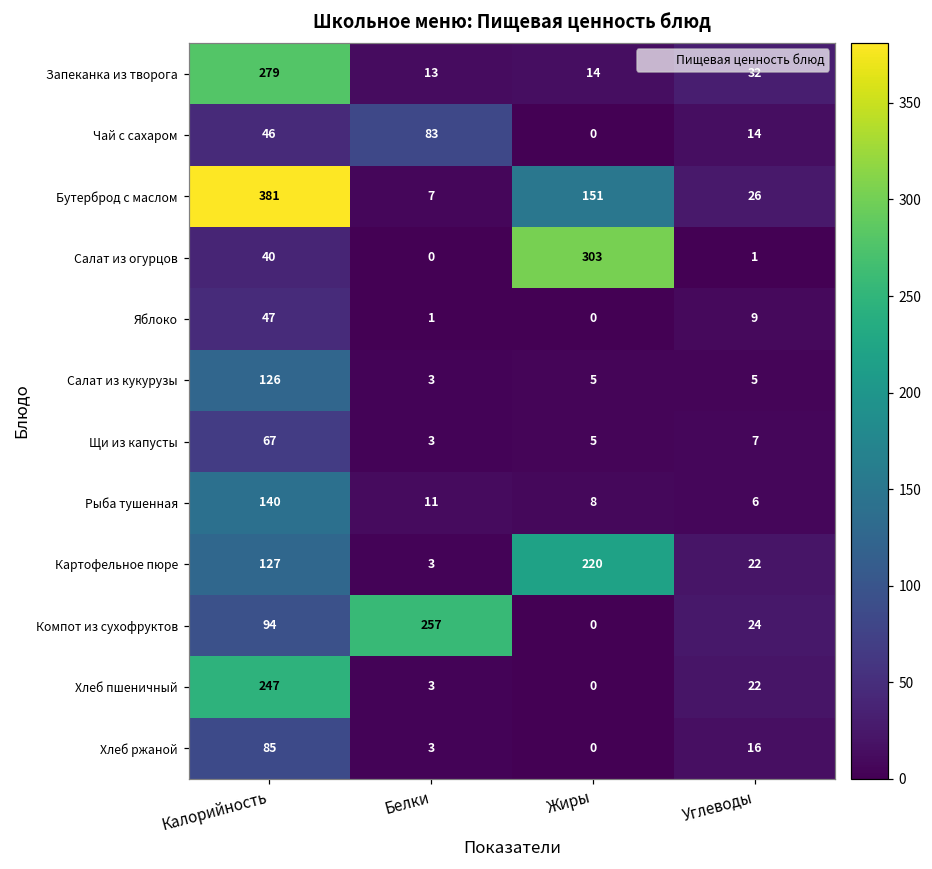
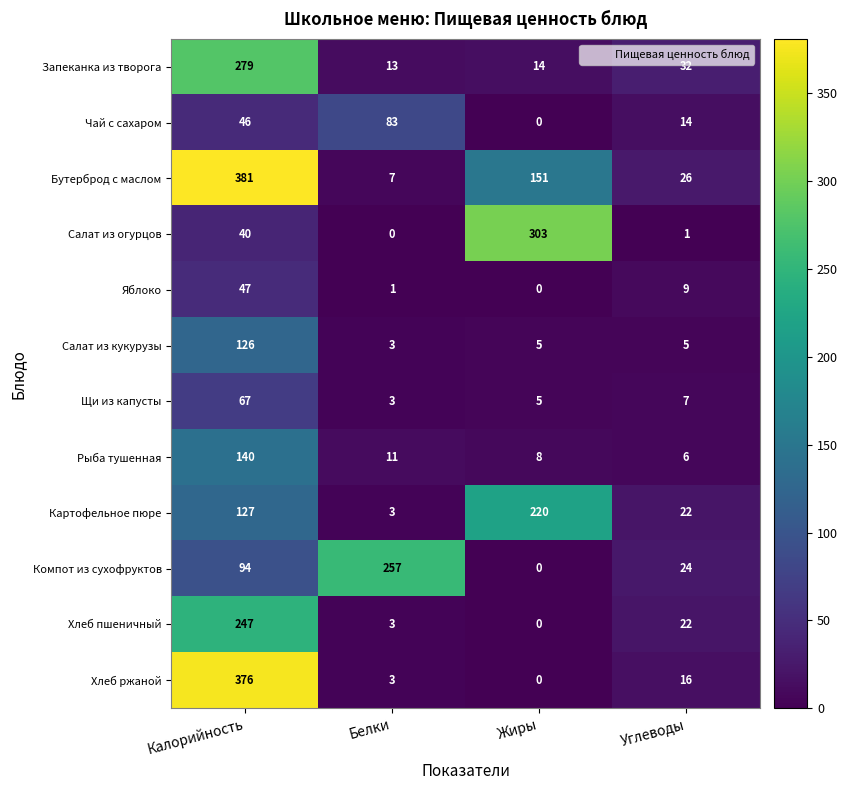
  {
    "Запеканка из творога": {
      "Калорийность": 279,
      "Белки": 13,
      "Жиры": 14
    },
    "Чай с сахаром": {
      "Калорийность": 46,
      "Белки": 83,
      "Жиры": 0,
      "Углеводы": 14
    },
    "Бутерброд с маслом": {
      "Калорийность": 381,
      "Белки": 7,
      "Жиры": 151,
      "Углеводы": 26
    },
    "Салат из огурцов": {
      "Калорийность": 40,
      "Белки": 0,
      "Жиры": 303,
      "Углеводы": 1
    },
    "Яблоко": {
      "Калорийность": 47,
      "Белки": 1,
      "Жиры": 0,
      "Углеводы": 9
    },
    "Салат из кукурузы": {
      "Калорийность": 126,
      "Белки": 3,
      "Жиры": 5,
      "Углеводы": 5
    },
    "Щи из капусты": {
      "Калорийность": 67,
      "Белки": 3,
      "Жиры": 5,
      "Углеводы": 7
    },
    "Рыба тушенная": {
      "Калорийность": 140,
      "Белки": 11,
      "Жиры": 8,
      "Углеводы": 6
    },
    "Картофельное пюре": {
      "Калорийность": 127,
      "Белки": 3,
      "Жиры": 220,
      "Углеводы": 22
    },
    "Компот из сухофруктов": {
      "Калорийность": 94,
      "Белки": 257,
      "Жиры": 0,
      "Углеводы": 24
    },
    "Хлеб пшеничный": {
      "Калорийность": 247,
      "Белки": 3,
      "Жиры": 0,
      "Углеводы": 22
    },
    "Хлеб ржаной": {
-     "Калорийность": 85,
+     "Калорийность": 376,
      "Белки": 3,
      "Жиры": 0,
      "Углеводы": 16
    }
  }
